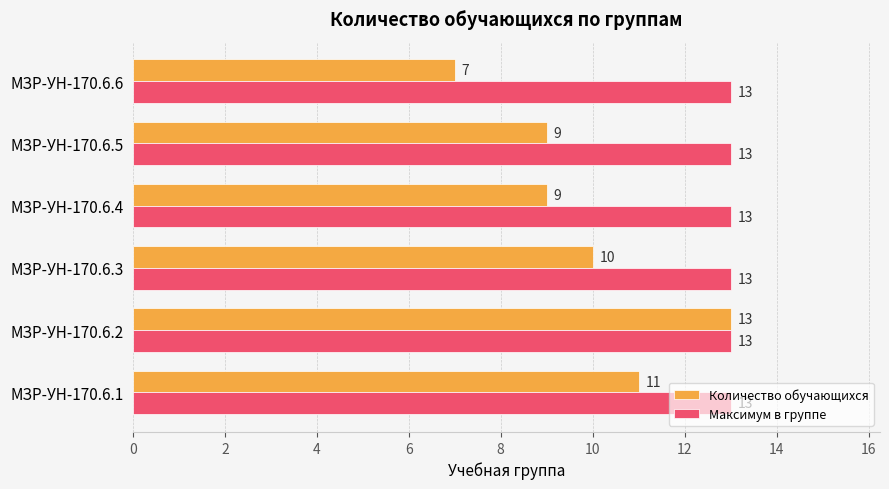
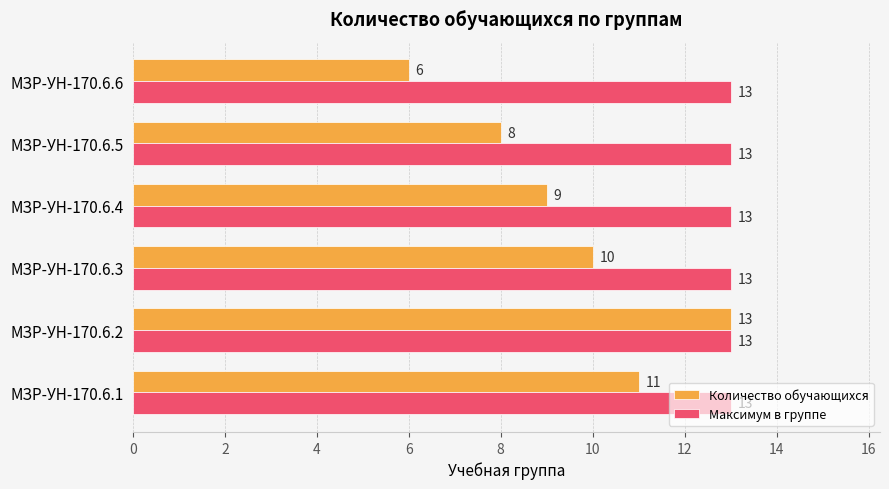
  {
    "Количество обучающихся": {
-     "МЗР-УН-170.6.6": 7,
-     "МЗР-УН-170.6.5": 9,
+     "МЗР-УН-170.6.6": 6,
+     "МЗР-УН-170.6.5": 8,
      "МЗР-УН-170.6.4": 9,
      "МЗР-УН-170.6.3": 10,
      "МЗР-УН-170.6.2": 13,
      "МЗР-УН-170.6.1": 11
    },
    "Максимум в группе": {
      "МЗР-УН-170.6.6": 13,
      "МЗР-УН-170.6.5": 13,
      "МЗР-УН-170.6.4": 13,
      "МЗР-УН-170.6.3": 13,
      "МЗР-УН-170.6.2": 13
    }
  }
